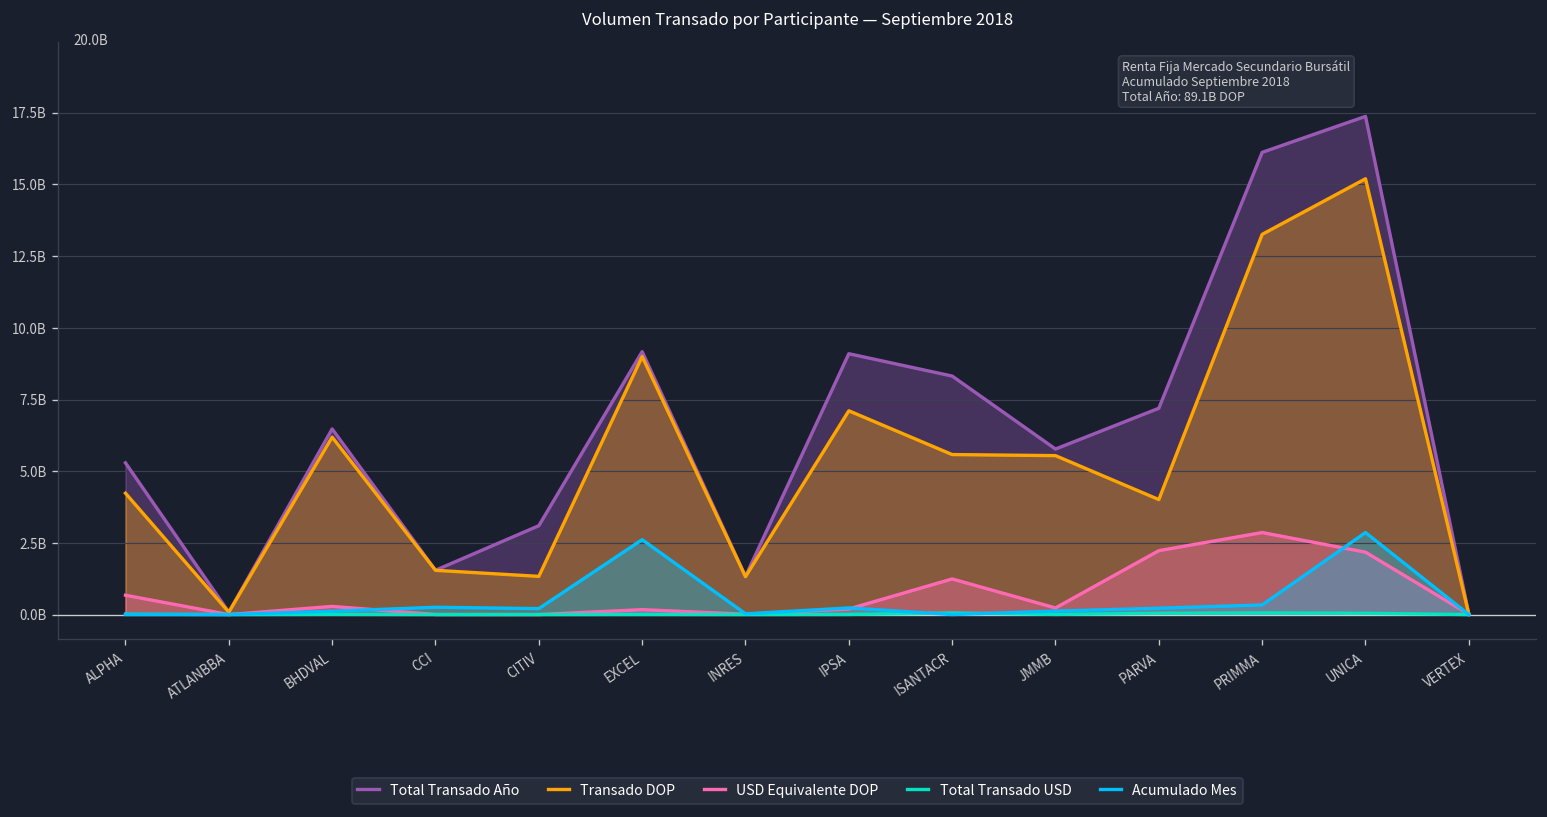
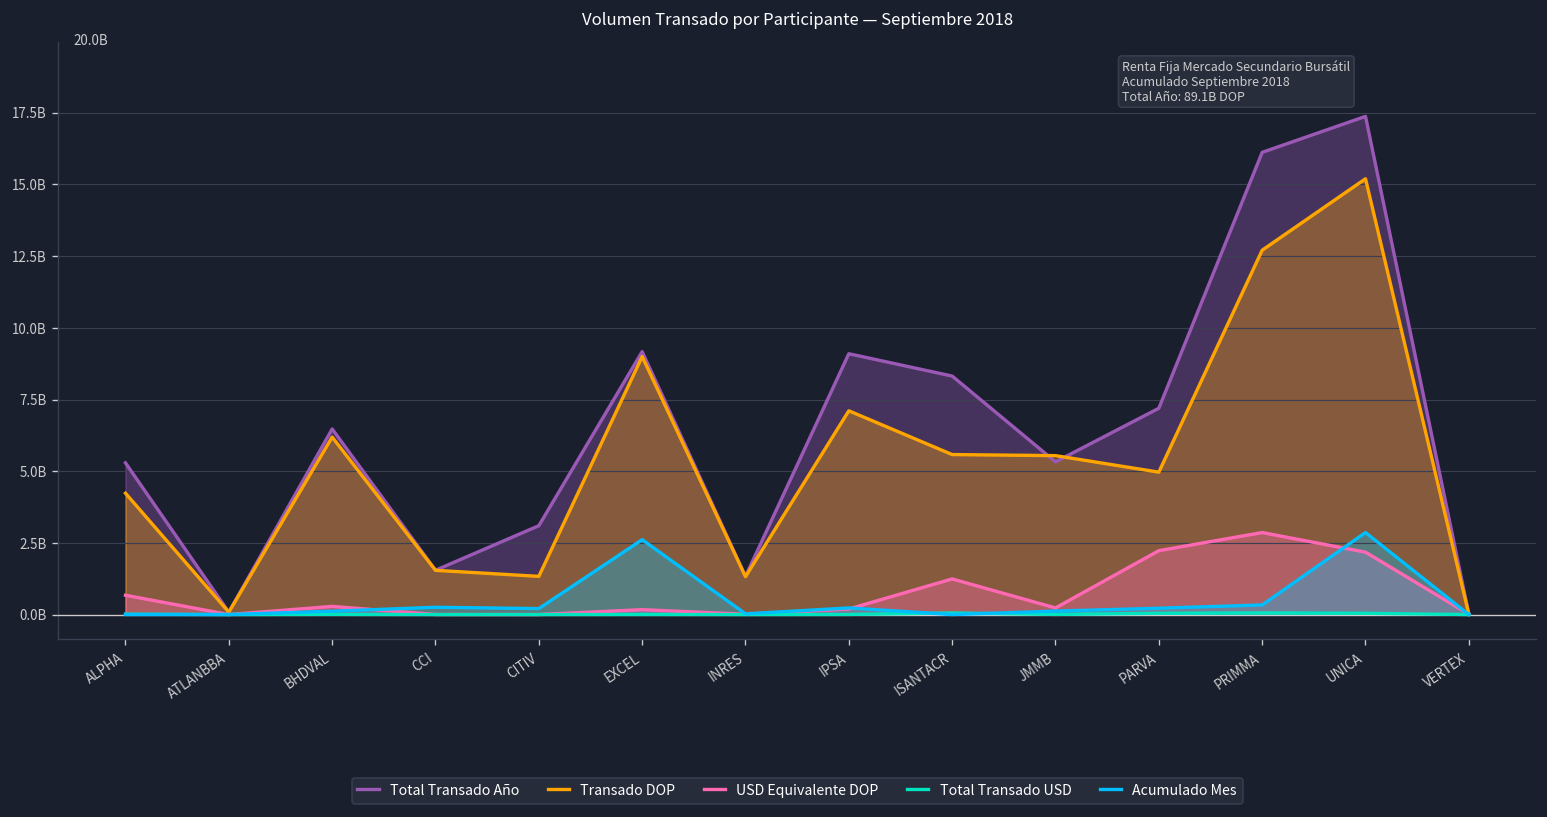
  {
    "Total Transado Año": {
      "ALPHA": 5300000000,
      "BHDVAL": 6500000000,
      "CITIV": 3100000000,
      "EXCEL": 9200000000,
      "IPSA": 9100000000,
      "ISANTACR": 8300000000,
-     "JMMB": 5800000000,
+     "JMMB": 5300000000,
      "PARVA": 7200000000,
      "PRIMMA": 16100000000
    },
    "Transado DOP": {
      "ALPHA": 4200000000,
      "BHDVAL": 6200000000,
      "CITIV": 1300000000,
      "EXCEL": 9000000000,
      "IPSA": 7100000000,
      "ISANTACR": 5600000000,
      "JMMB": 5500000000,
-     "PARVA": 4000000000,
-     "PRIMMA": 13300000000,
+     "PARVA": 5000000000,
+     "PRIMMA": 12700000000,
      "UNICA": 15200000000
    },
    "USD Equivalente DOP": {
      "ALPHA": 700000000,
      "BHDVAL": 300000000,
      "EXCEL": 200000000,
      "ISANTACR": 1200000000,
      "JMMB": 200000000,
      "PARVA": 2200000000,
      "PRIMMA": 2900000000,
      "UNICA": 2200000000
    },
    "Total Transado USD": {
      "BHDVAL": 0,
      "EXCEL": 0,
      "IPSA": 0,
      "JMMB": 0,
      "PARVA": 0,
      "PRIMMA": 100000000,
      "UNICA": 0
    },
    "Acumulado Mes": {
      "BHDVAL": 100000000,
      "CCI": 300000000,
      "CITIV": 200000000,
      "EXCEL": 2600000000,
      "JMMB": 100000000,
      "PARVA": 200000000,
      "PRIMMA": 300000000,
      "UNICA": 2900000000
    }
  }
